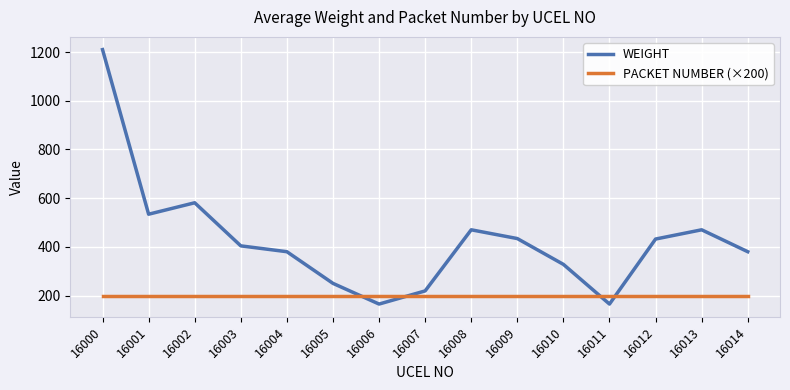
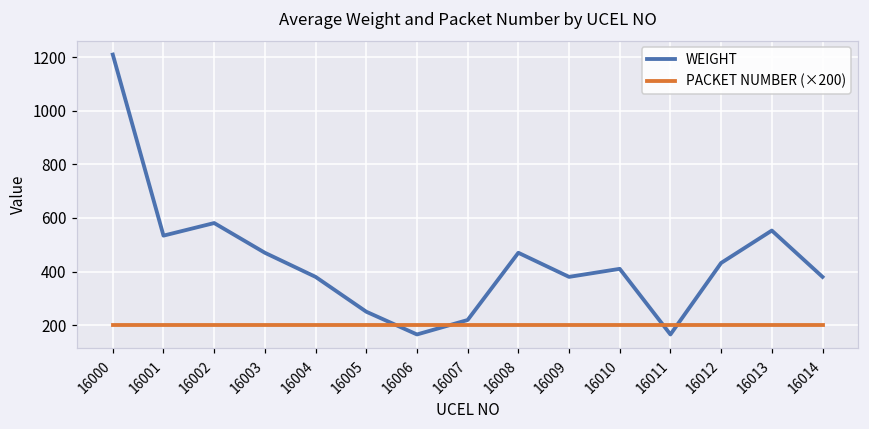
  {
    "WEIGHT": {
      "16000": 1210,
      "16001": 530,
      "16002": 580,
-     "16003": 400,
+     "16003": 470,
      "16004": 380,
      "16005": 250,
      "16006": 170,
      "16007": 220,
      "16008": 470,
-     "16009": 430,
-     "16010": 330,
+     "16009": 380,
+     "16010": 410,
      "16011": 170,
      "16012": 430,
-     "16013": 470,
+     "16013": 550,
      "16014": 380
    },
    "PACKET NUMBER (×200)": {
      "16000": 200,
      "16001": 200,
      "16002": 200,
      "16003": 200,
      "16004": 200,
      "16005": 200,
      "16006": 200,
      "16007": 200,
      "16008": 200,
      "16009": 200,
      "16010": 200,
      "16011": 200,
      "16012": 200,
      "16013": 200,
      "16014": 200
    }
  }
